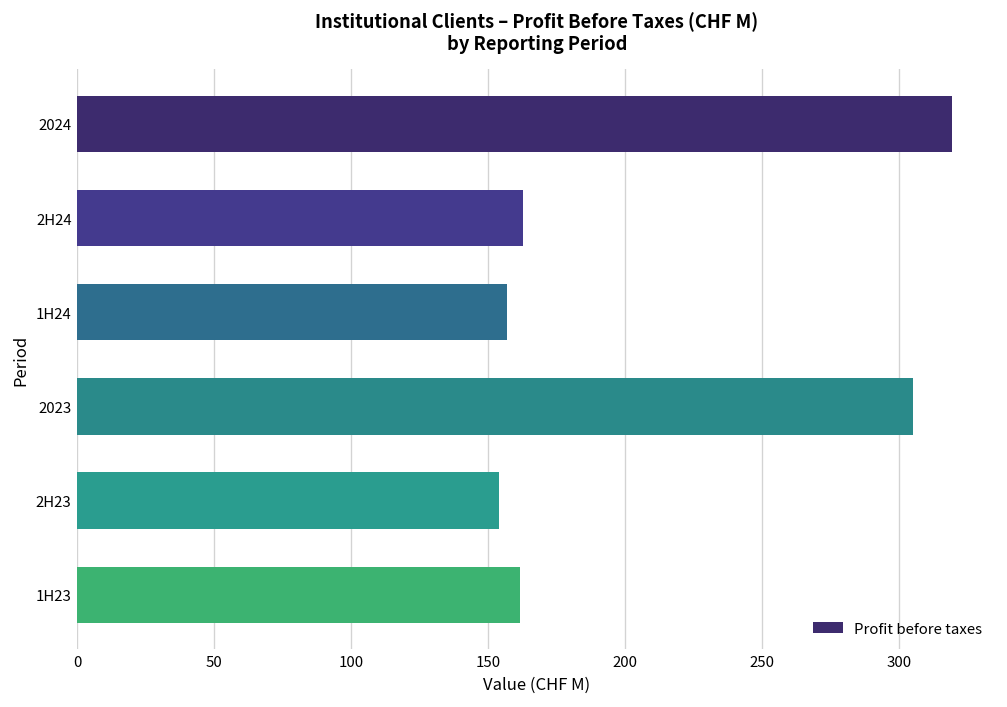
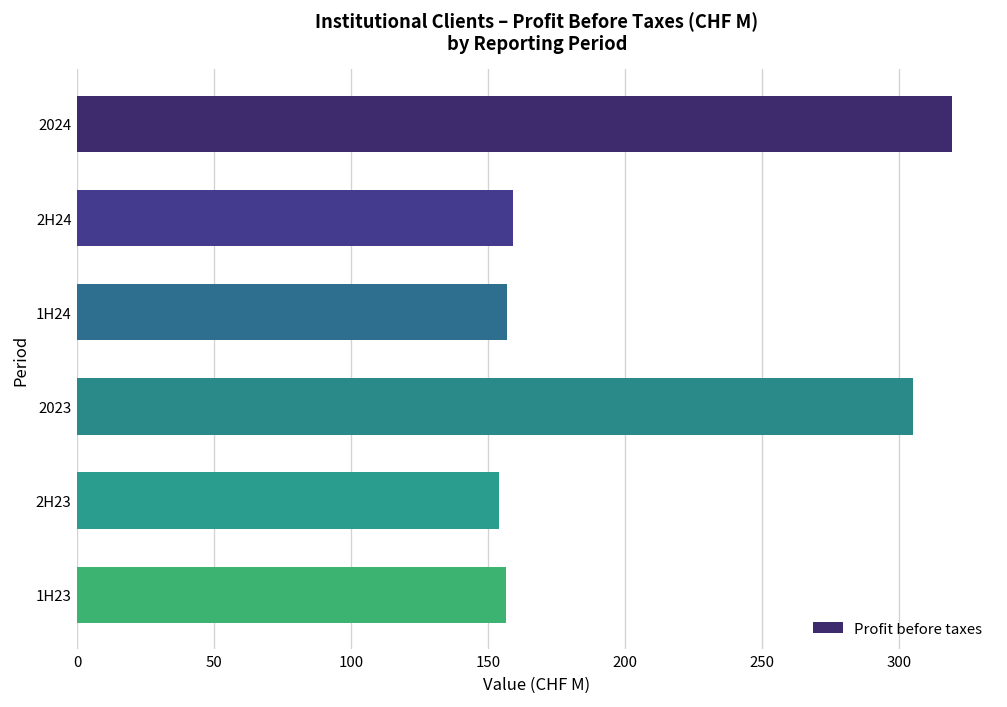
  {
    "2024": 320,
-   "2H24": 163,
+   "2H24": 159,
    "1H24": 157,
    "2023": 305,
    "2H23": 154,
-   "1H23": 162
+   "1H23": 157
  }
